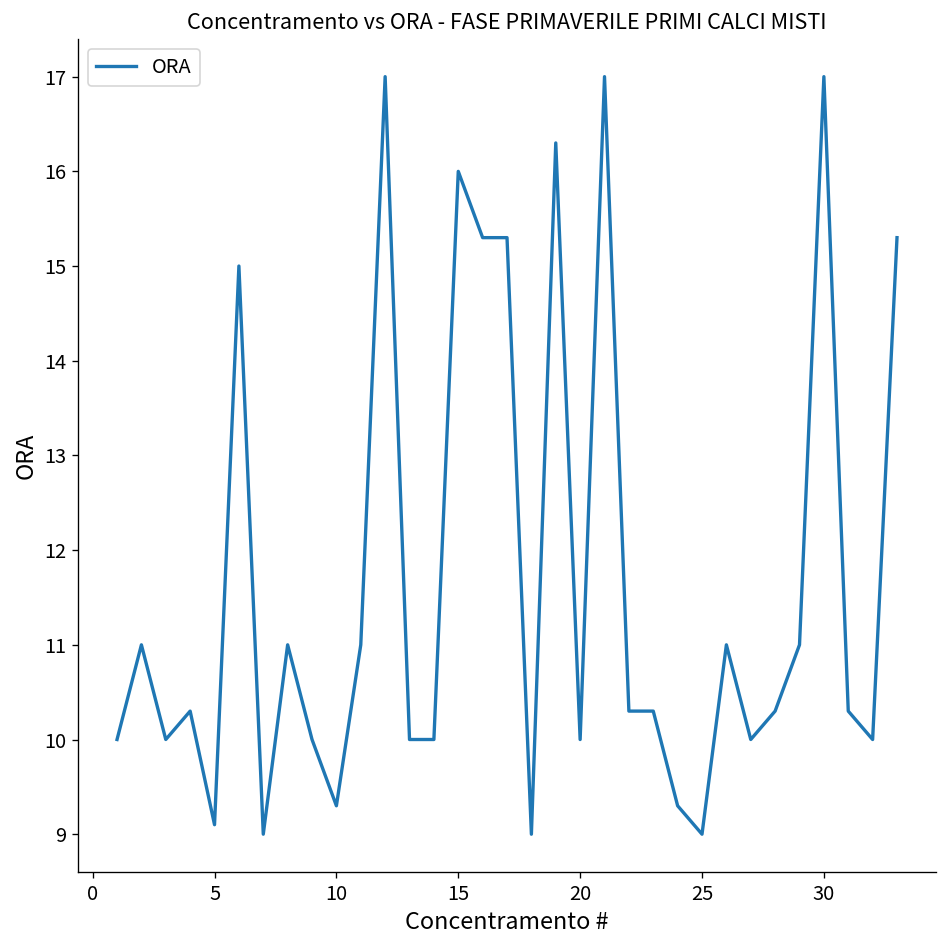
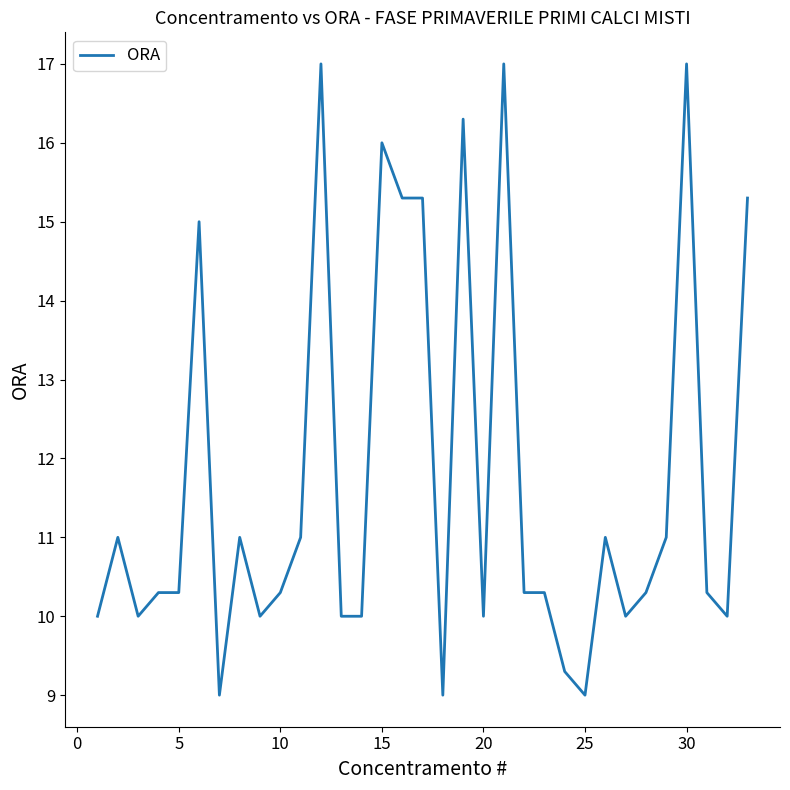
  {
-   "5": 9.1,
-   "10": 9.3,
+   "5": 10.3,
+   "10": 10.3,
    "15": 16.0,
    "20": 10.0,
    "25": 9.0,
    "30": 17.0
  }
